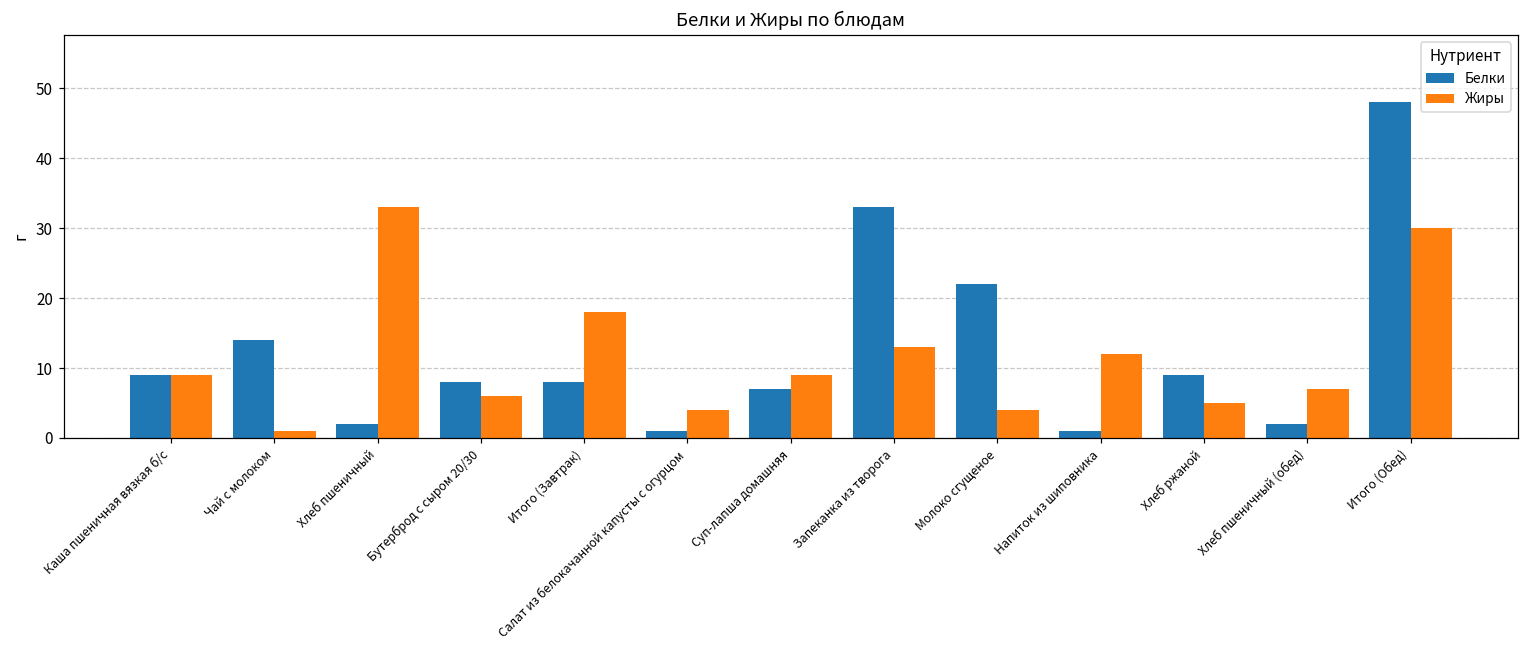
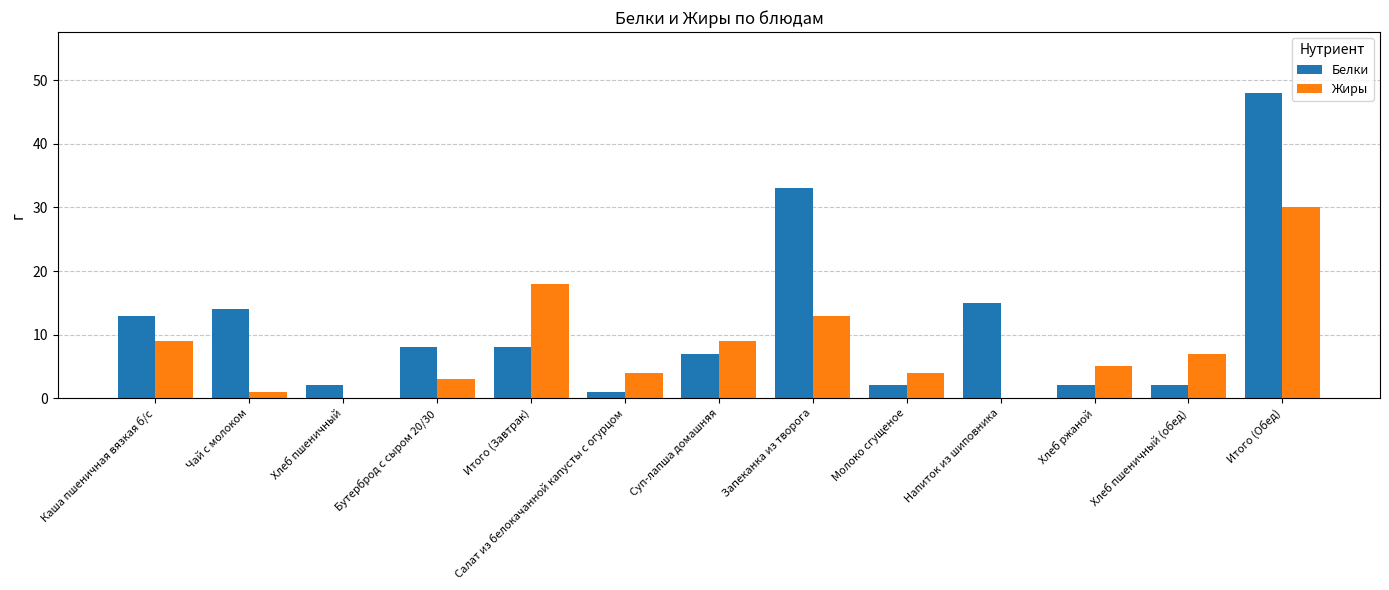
  {
    "Белки": {
-     "Каша пшеничная вязкая б/с": 9,
+     "Каша пшеничная вязкая б/с": 13,
      "Чай с молоком": 14,
      "Хлеб пшеничный": 2,
      "Бутерброд с сыром 20/30": 8,
      "Итого (Завтрак)": 8,
      "Салат из белокачанной капусты с огурцом": 1,
      "Суп-лапша домашняя": 7,
      "Запеканка из творога": 33,
-     "Молоко сгущеное": 22,
-     "Напиток из шиповника": 1,
-     "Хлеб ржаной": 9,
+     "Молоко сгущеное": 2,
+     "Напиток из шиповника": 15,
+     "Хлеб ржаной": 2,
      "Хлеб пшеничный (обед)": 2,
      "Итого (Обед)": 48
    },
    "Жиры": {
      "Каша пшеничная вязкая б/с": 9,
      "Чай с молоком": 1,
-     "Хлеб пшеничный": 33,
-     "Бутерброд с сыром 20/30": 6,
+     "Хлеб пшеничный": 0,
+     "Бутерброд с сыром 20/30": 3,
      "Итого (Завтрак)": 18,
      "Салат из белокачанной капусты с огурцом": 4,
      "Суп-лапша домашняя": 9,
      "Запеканка из творога": 13,
      "Молоко сгущеное": 4,
-     "Напиток из шиповника": 12,
+     "Напиток из шиповника": 0,
      "Хлеб ржаной": 5,
      "Хлеб пшеничный (обед)": 7,
      "Итого (Обед)": 30
    }
  }
